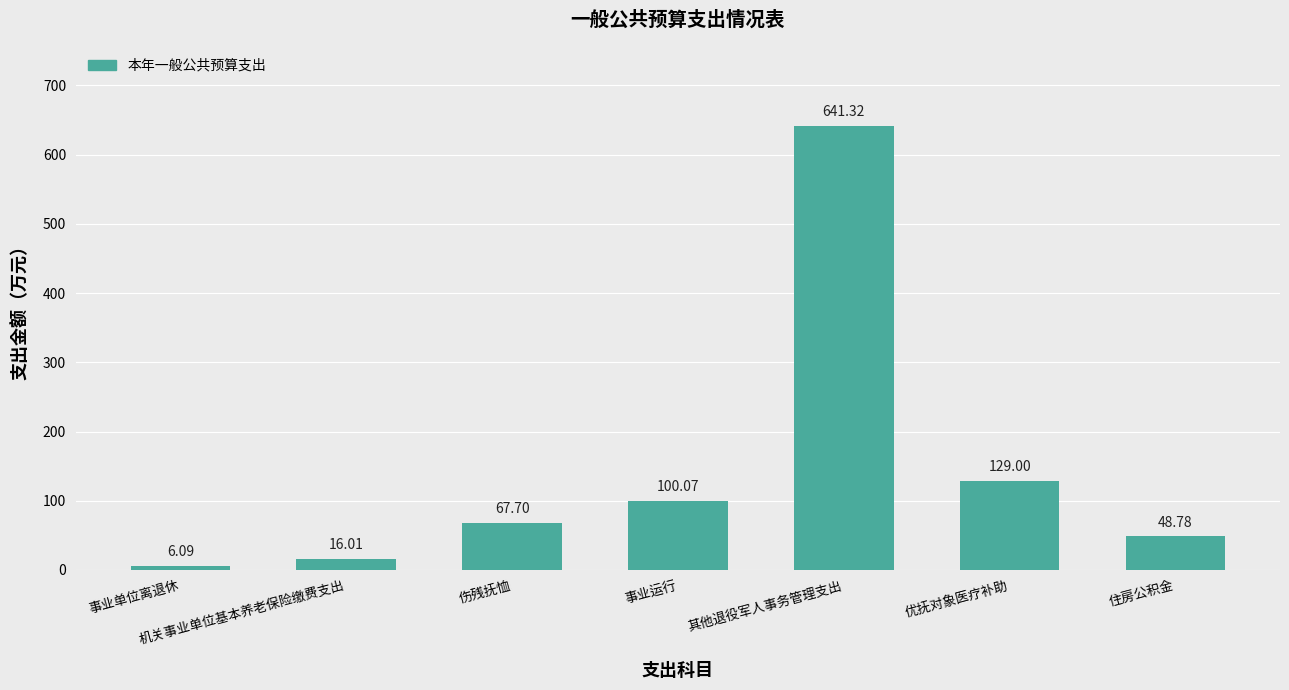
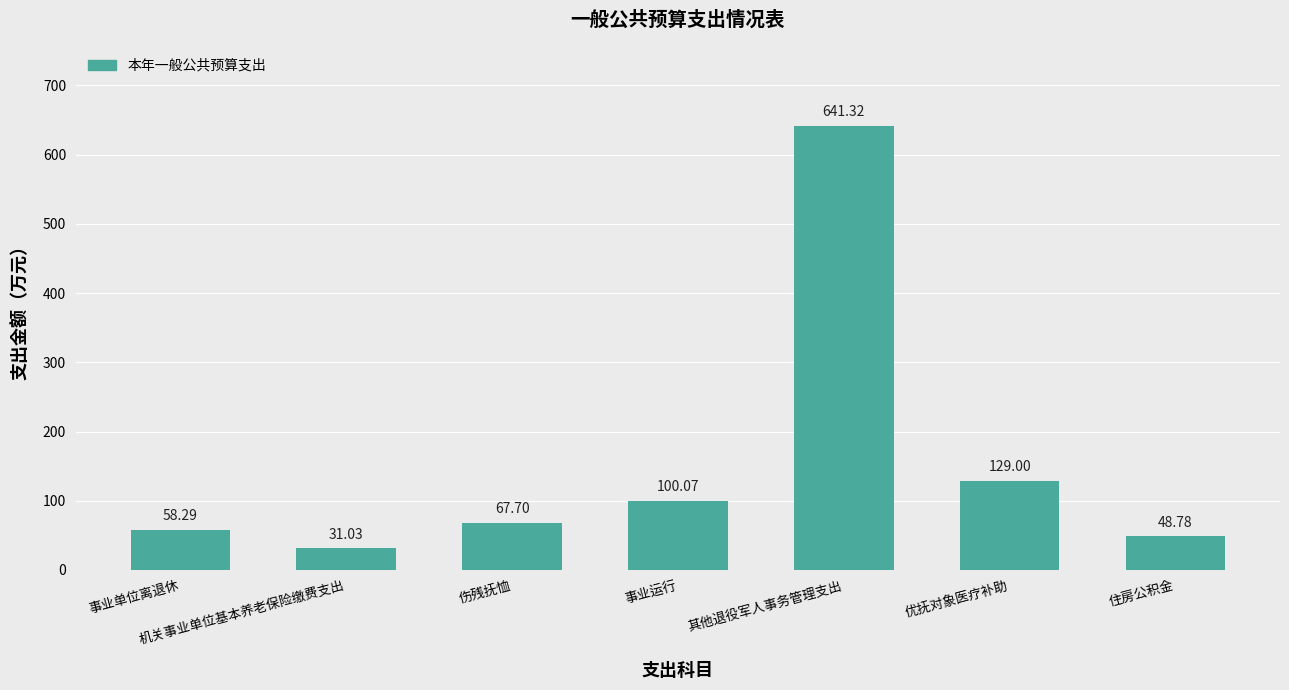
  {
-   "事业单位离退休": 6.09,
-   "机关事业单位基本养老保险缴费支出": 16.01,
+   "事业单位离退休": 58.29,
+   "机关事业单位基本养老保险缴费支出": 31.03,
    "伤残抚恤": 67.70,
    "事业运行": 100.07,
    "其他退役军人事务管理支出": 641.32,
    "优抚对象医疗补助": 129.00,
    "住房公积金": 48.78
  }
